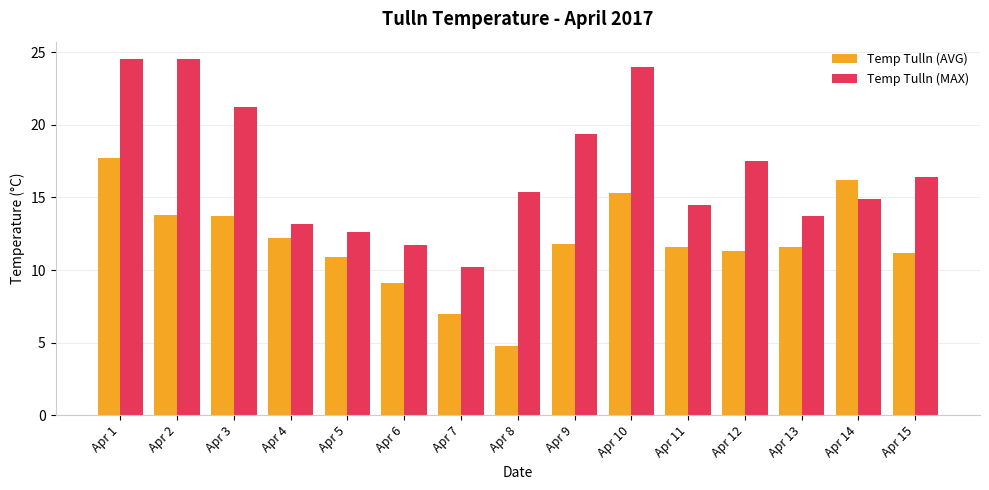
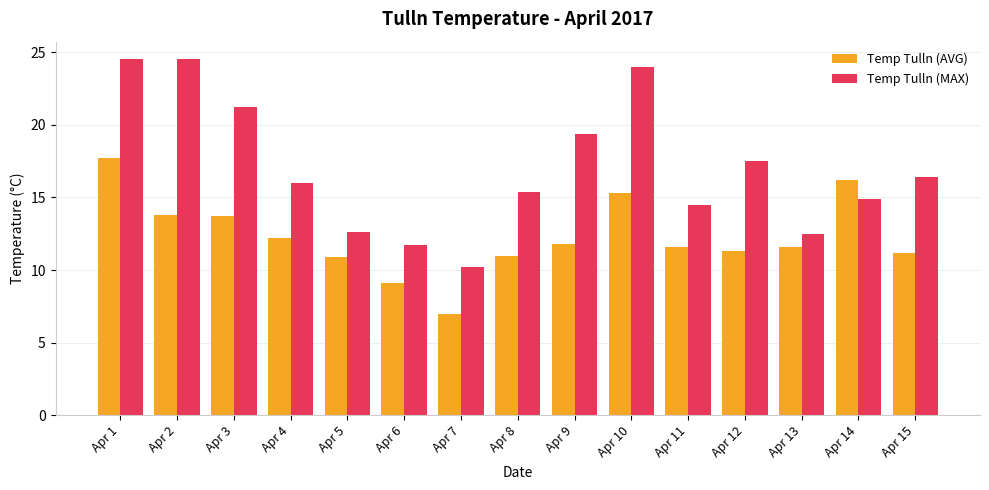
  {
    "Temp Tulln (AVG)": {
      "Apr 1": 17.7,
      "Apr 2": 13.8,
      "Apr 3": 13.7,
      "Apr 4": 12.2,
      "Apr 5": 10.9,
      "Apr 6": 9.1,
      "Apr 7": 7.0,
-     "Apr 8": 4.8,
+     "Apr 8": 11.0,
      "Apr 9": 11.8,
      "Apr 10": 15.3,
      "Apr 11": 11.6,
      "Apr 12": 11.3,
      "Apr 13": 11.6,
      "Apr 14": 16.2,
      "Apr 15": 11.2
    },
    "Temp Tulln (MAX)": {
      "Apr 1": 24.5,
      "Apr 2": 24.5,
      "Apr 3": 21.2,
-     "Apr 4": 13.2,
+     "Apr 4": 16.0,
      "Apr 5": 12.6,
      "Apr 6": 11.7,
      "Apr 7": 10.2,
      "Apr 8": 15.4,
      "Apr 9": 19.4,
      "Apr 10": 24.0,
      "Apr 11": 14.5,
      "Apr 12": 17.5,
-     "Apr 13": 13.7,
+     "Apr 13": 12.5,
      "Apr 14": 14.9,
      "Apr 15": 16.4
    }
  }
